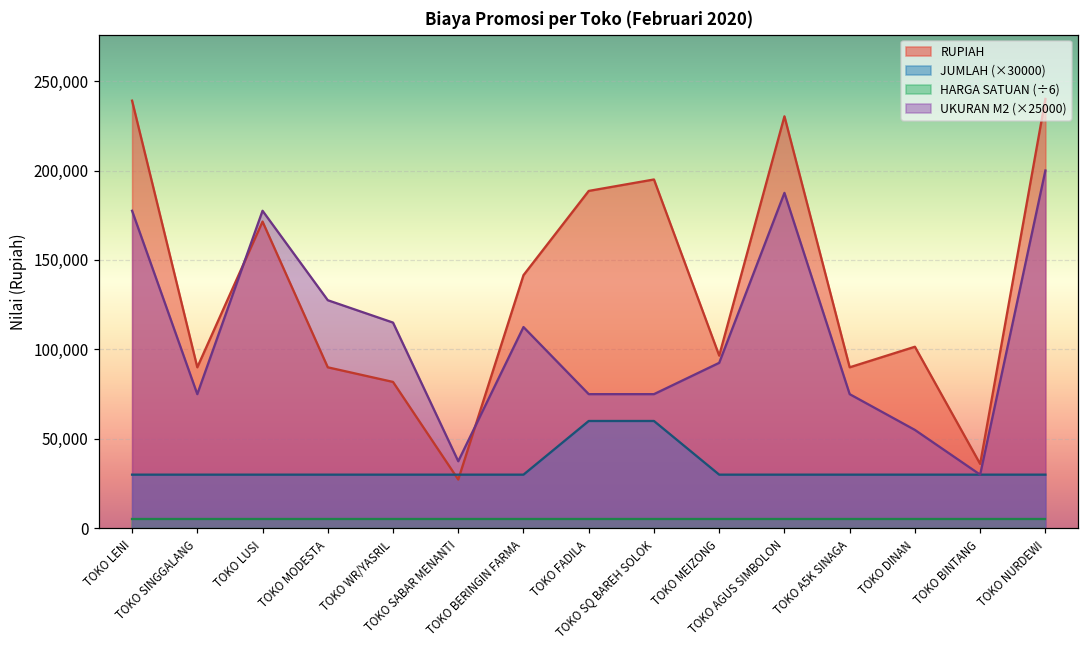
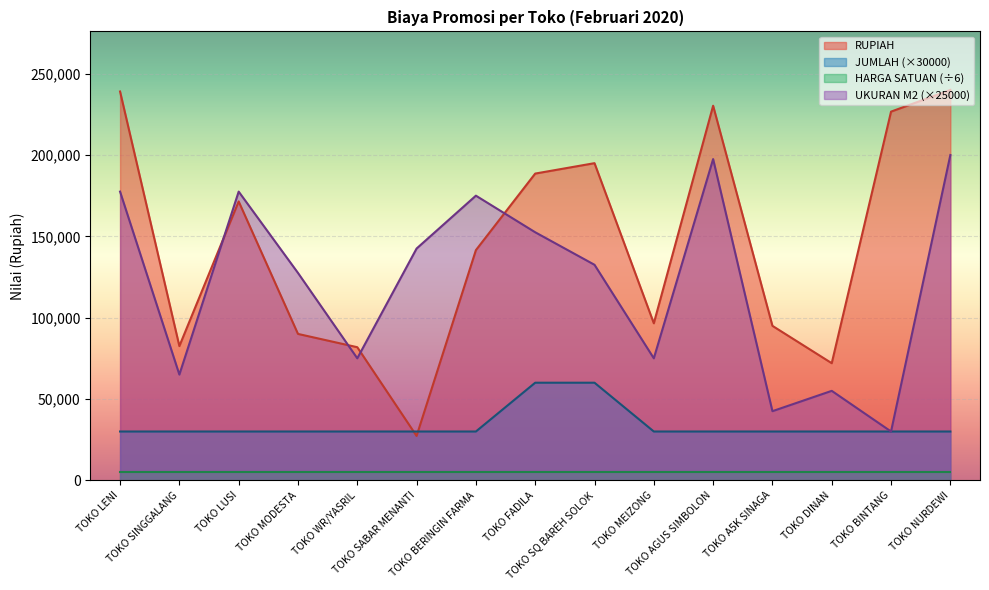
  {
    "RUPIAH": {
      "TOKO LENI": "239,000",
-     "TOKO SINGGALANG": "90,000",
+     "TOKO SINGGALANG": "83,000",
      "TOKO LUSI": "171,000",
      "TOKO MODESTA": "90,000",
      "TOKO WR/YASRIL": "82,000",
      "TOKO SABAR MENANTI": "27,000",
      "TOKO BERINGIN FARMA": "142,000",
      "TOKO FADILA": "189,000",
      "TOKO SQ BAREH SOLOK": "195,000",
      "TOKO MEIZONG": "97,000",
      "TOKO AGUS SIMBOLON": "230,000",
-     "TOKO A5K SINAGA": "90,000",
-     "TOKO DINAN": "101,000",
-     "TOKO BINTANG": "36,000"
+     "TOKO A5K SINAGA": "95,000",
+     "TOKO DINAN": "72,000",
+     "TOKO BINTANG": "227,000"
    },
    "JUMLAH (×30000)": {
      "TOKO LENI": "30,000",
      "TOKO SINGGALANG": "30,000",
      "TOKO LUSI": "30,000",
      "TOKO MODESTA": "30,000",
      "TOKO WR/YASRIL": "30,000",
      "TOKO SABAR MENANTI": "30,000",
      "TOKO BERINGIN FARMA": "30,000",
      "TOKO FADILA": "60,000",
      "TOKO SQ BAREH SOLOK": "60,000",
      "TOKO MEIZONG": "30,000",
      "TOKO AGUS SIMBOLON": "30,000",
      "TOKO A5K SINAGA": "30,000",
      "TOKO DINAN": "30,000",
      "TOKO NURDEWI": "30,000"
    },
    "HARGA SATUAN (÷6)": {
      "TOKO LENI": "5,000",
      "TOKO SINGGALANG": "5,000",
      "TOKO LUSI": "5,000",
      "TOKO MODESTA": "5,000",
      "TOKO WR/YASRIL": "5,000",
      "TOKO SABAR MENANTI": "5,000",
      "TOKO BERINGIN FARMA": "5,000",
      "TOKO FADILA": "5,000",
      "TOKO SQ BAREH SOLOK": "5,000",
      "TOKO MEIZONG": "5,000",
      "TOKO AGUS SIMBOLON": "5,000",
      "TOKO A5K SINAGA": "5,000",
      "TOKO DINAN": "5,000",
      "TOKO BINTANG": "5,000",
      "TOKO NURDEWI": "5,000"
    },
    "UKURAN M2 (×25000)": {
      "TOKO LENI": "178,000",
-     "TOKO SINGGALANG": "75,000",
+     "TOKO SINGGALANG": "65,000",
      "TOKO LUSI": "178,000",
      "TOKO MODESTA": "127,000",
-     "TOKO WR/YASRIL": "115,000",
-     "TOKO SABAR MENANTI": "38,000",
-     "TOKO BERINGIN FARMA": "113,000",
-     "TOKO FADILA": "75,000",
-     "TOKO SQ BAREH SOLOK": "75,000",
-     "TOKO MEIZONG": "93,000",
-     "TOKO AGUS SIMBOLON": "188,000",
-     "TOKO A5K SINAGA": "75,000",
+     "TOKO WR/YASRIL": "75,000",
+     "TOKO SABAR MENANTI": "143,000",
+     "TOKO BERINGIN FARMA": "175,000",
+     "TOKO FADILA": "153,000",
+     "TOKO SQ BAREH SOLOK": "133,000",
+     "TOKO MEIZONG": "75,000",
+     "TOKO AGUS SIMBOLON": "198,000",
+     "TOKO A5K SINAGA": "43,000",
      "TOKO DINAN": "55,000",
      "TOKO NURDEWI": "200,000"
    }
  }
